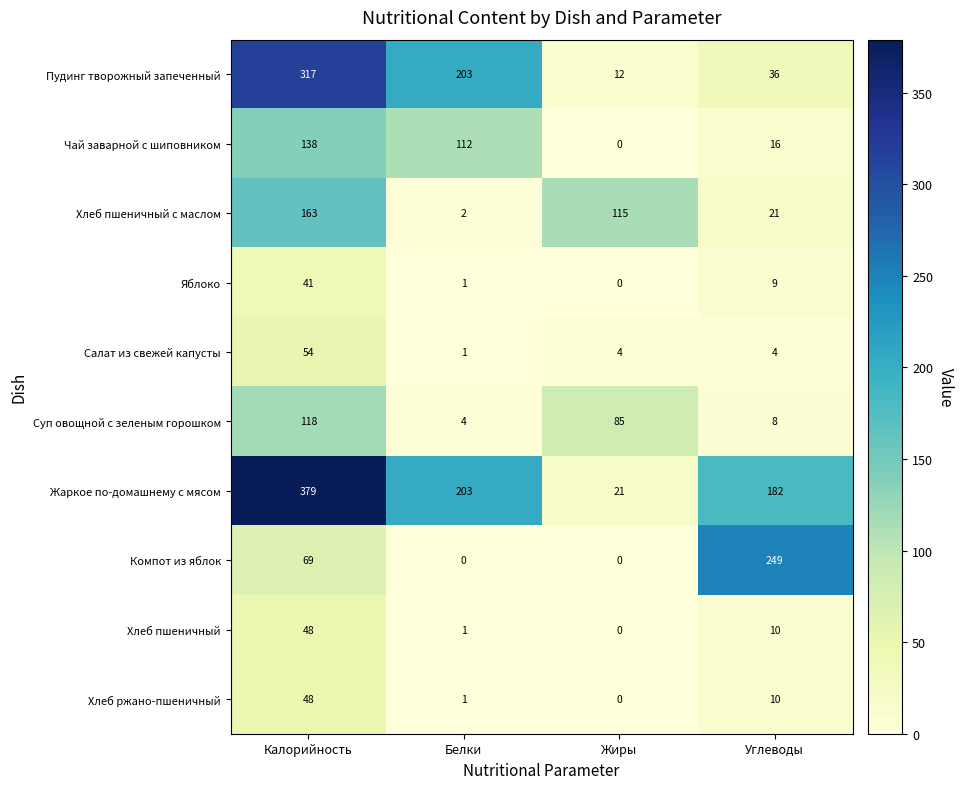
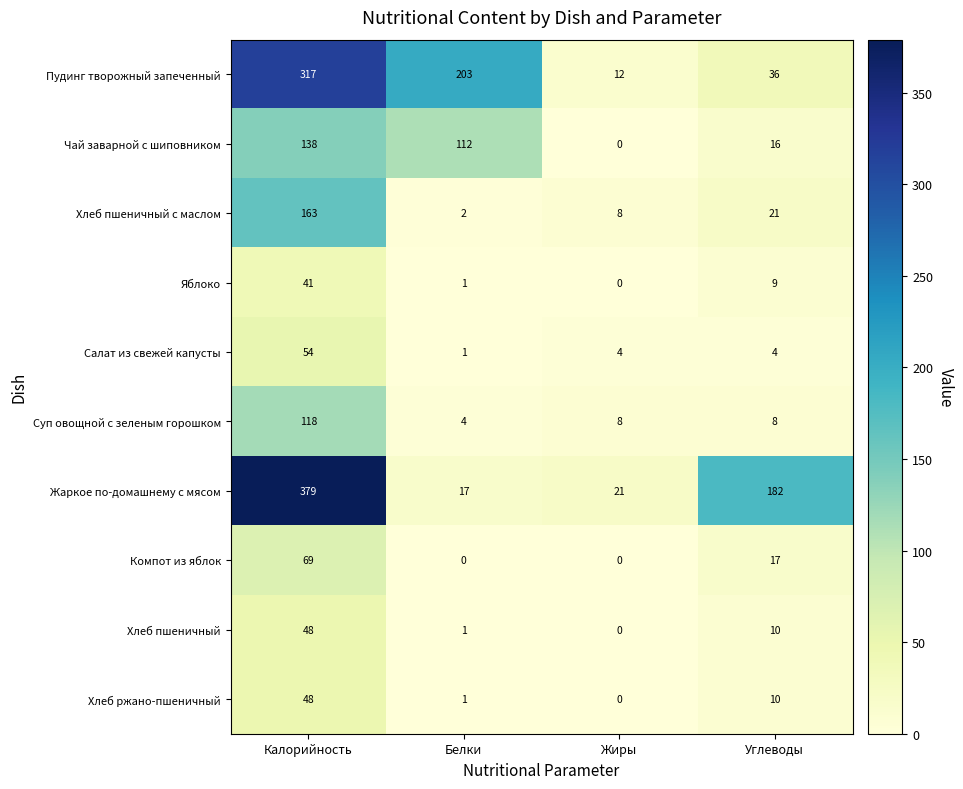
  {
    "Пудинг творожный запеченный": {
      "Калорийность": 317,
      "Белки": 203,
      "Жиры": 12,
      "Углеводы": 36
    },
    "Чай заварной с шиповником": {
      "Калорийность": 138,
      "Белки": 112,
      "Жиры": 0,
      "Углеводы": 16
    },
    "Хлеб пшеничный с маслом": {
      "Калорийность": 163,
      "Белки": 2,
-     "Жиры": 115,
+     "Жиры": 8,
      "Углеводы": 21
    },
    "Яблоко": {
      "Калорийность": 41,
      "Белки": 1,
      "Жиры": 0,
      "Углеводы": 9
    },
    "Салат из свежей капусты": {
      "Калорийность": 54,
      "Белки": 1,
      "Жиры": 4,
      "Углеводы": 4
    },
    "Суп овощной с зеленым горошком": {
      "Калорийность": 118,
      "Белки": 4,
-     "Жиры": 85,
+     "Жиры": 8,
      "Углеводы": 8
    },
    "Жаркое по-домашнему с мясом": {
      "Калорийность": 379,
-     "Белки": 203,
+     "Белки": 17,
      "Жиры": 21,
      "Углеводы": 182
    },
    "Компот из яблок": {
      "Калорийность": 69,
      "Белки": 0,
      "Жиры": 0,
-     "Углеводы": 249
+     "Углеводы": 17
    },
    "Хлеб пшеничный": {
      "Калорийность": 48,
      "Белки": 1,
      "Жиры": 0,
      "Углеводы": 10
    },
    "Хлеб ржано-пшеничный": {
      "Калорийность": 48,
      "Белки": 1,
      "Жиры": 0,
      "Углеводы": 10
    }
  }
